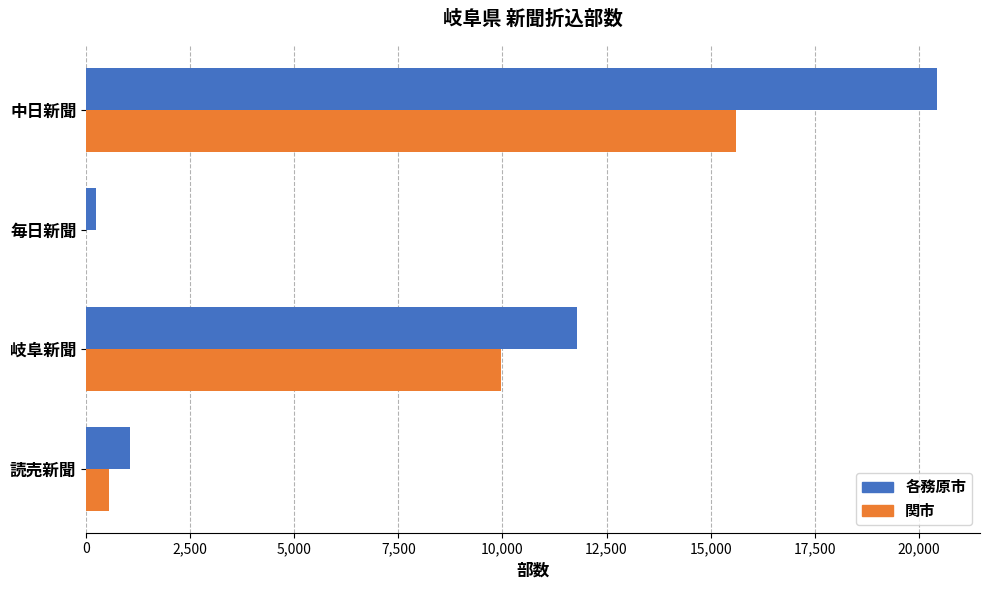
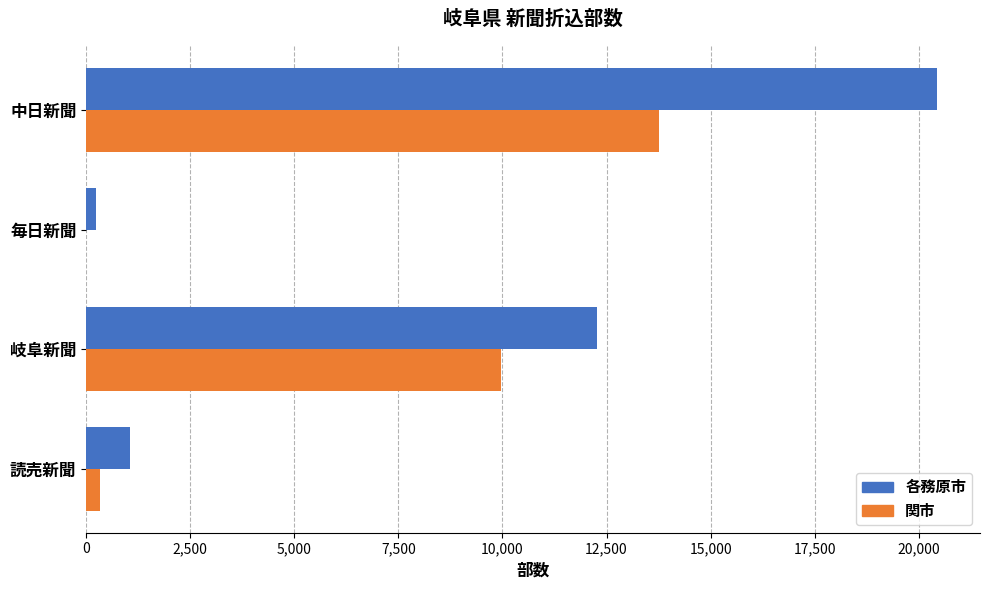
  {
    "各務原市": {
      "中日新聞": "20,500",
      "毎日新聞": "200",
-     "岐阜新聞": "11,800",
+     "岐阜新聞": "12,300",
      "読売新聞": "1,100"
    },
    "関市": {
-     "中日新聞": "15,600",
+     "中日新聞": "13,800",
      "毎日新聞": "0",
      "岐阜新聞": "10,000",
-     "読売新聞": "600"
+     "読売新聞": "300"
    }
  }
